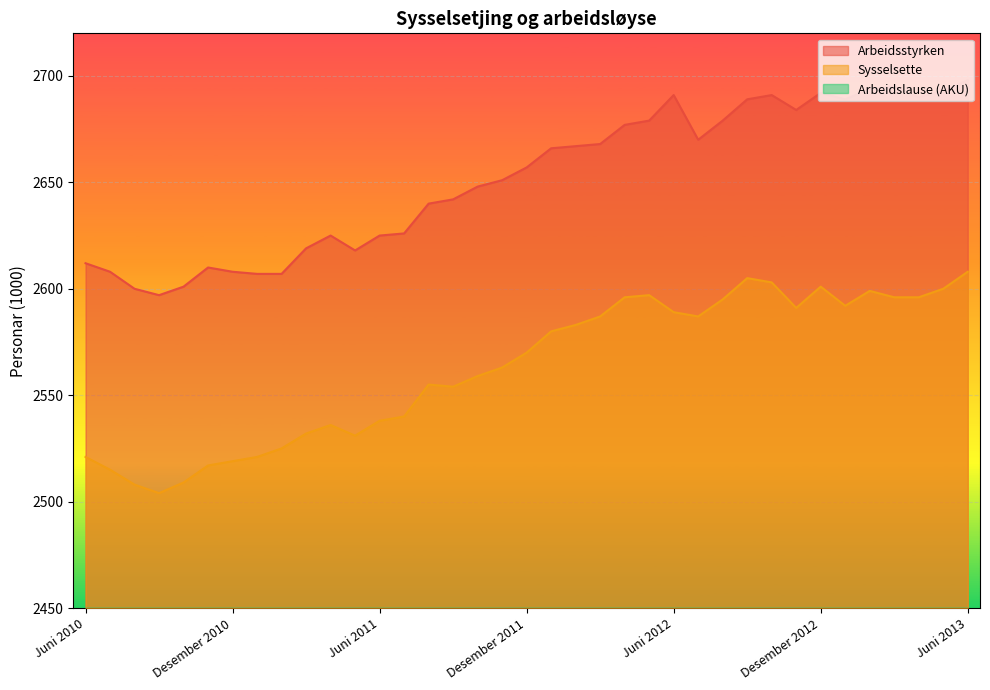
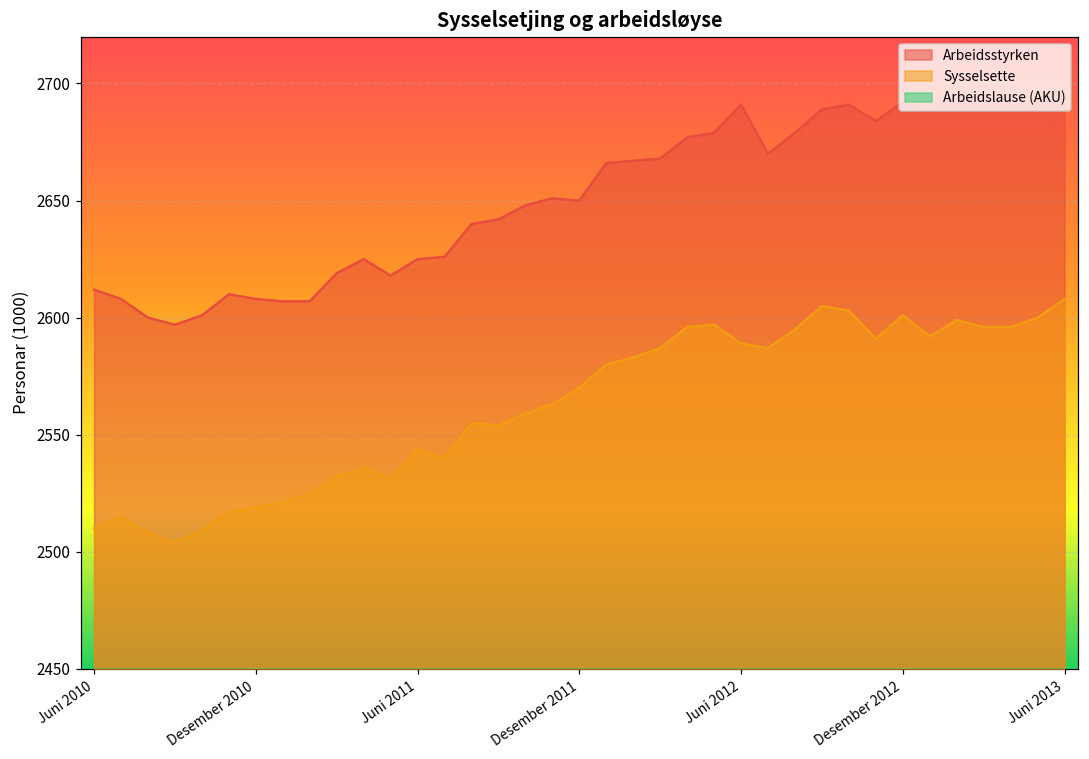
  {
    "Arbeidsstyrken": {
      "Juni 2010": 2612,
      "Desember 2010": 2608,
      "Juni 2011": 2625,
-     "Desember 2011": 2657,
+     "Desember 2011": 2650,
      "Juni 2012": 2691
    },
    "Sysselsette": {
-     "Juni 2010": 2521,
+     "Juni 2010": 2510,
      "Desember 2010": 2519,
-     "Juni 2011": 2538,
+     "Juni 2011": 2544,
      "Desember 2011": 2570,
      "Juni 2012": 2589,
      "Desember 2012": 2601,
      "Juni 2013": 2608
    }
  }
